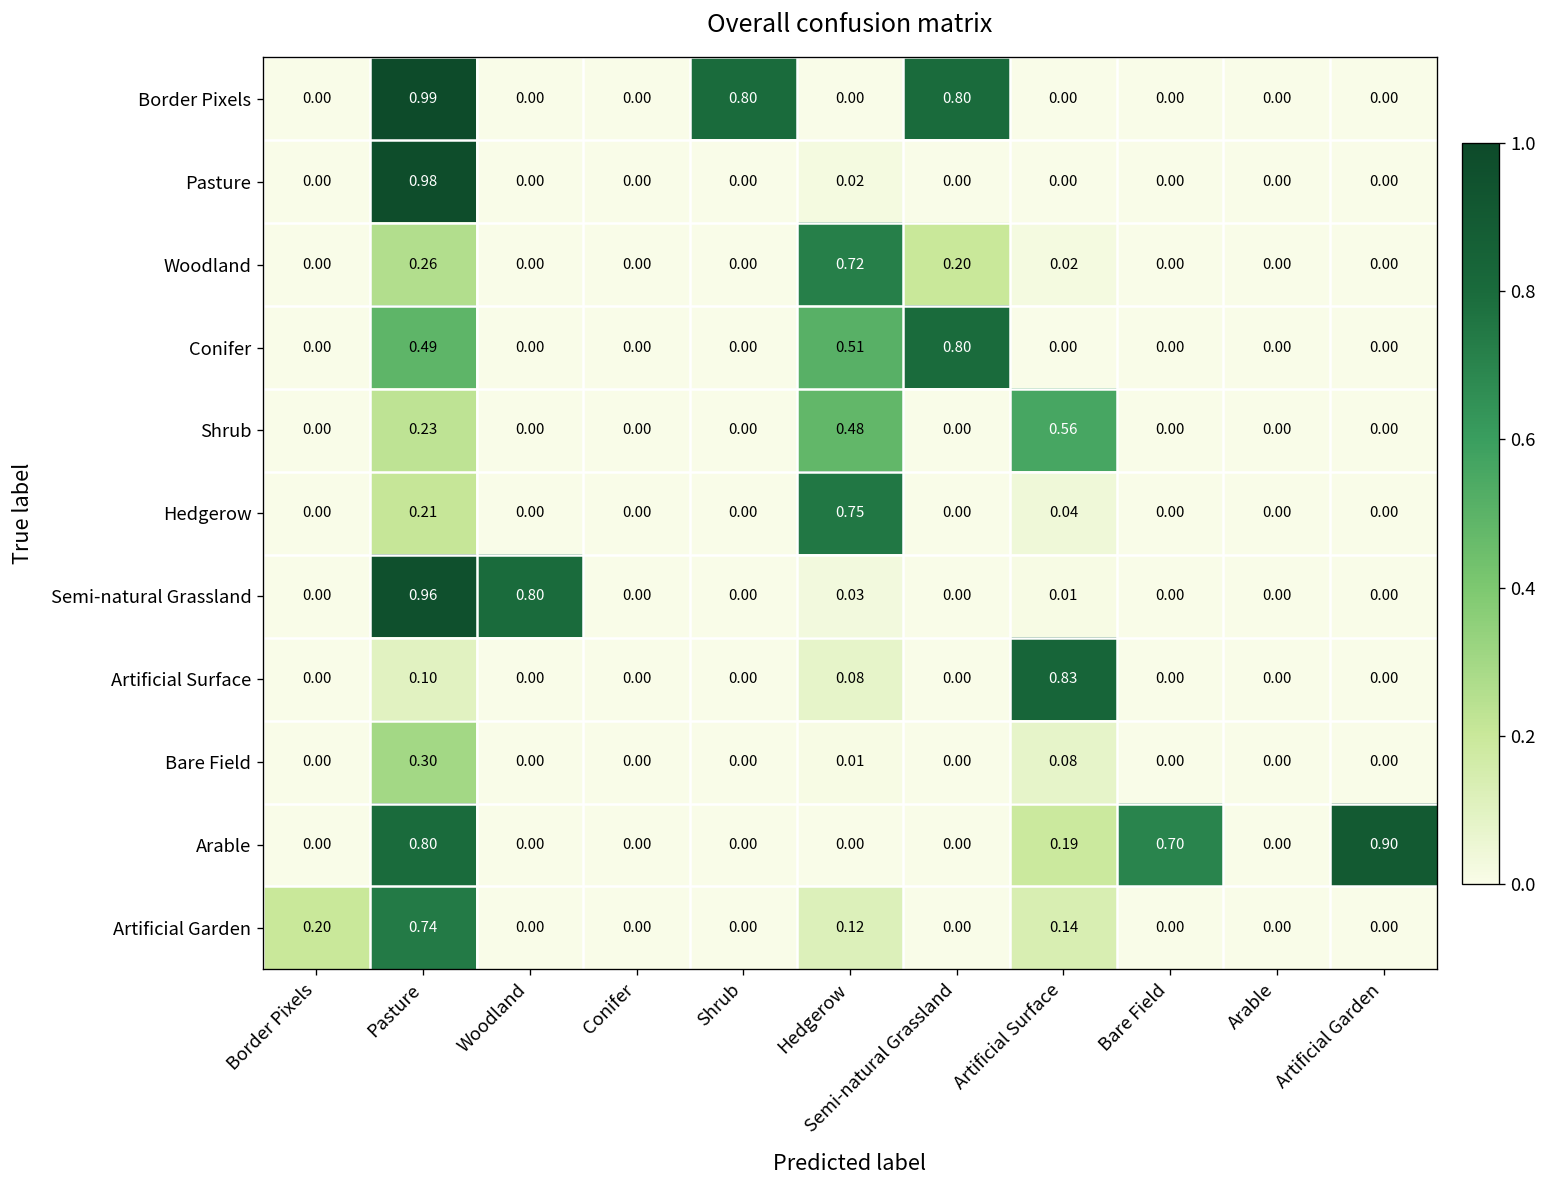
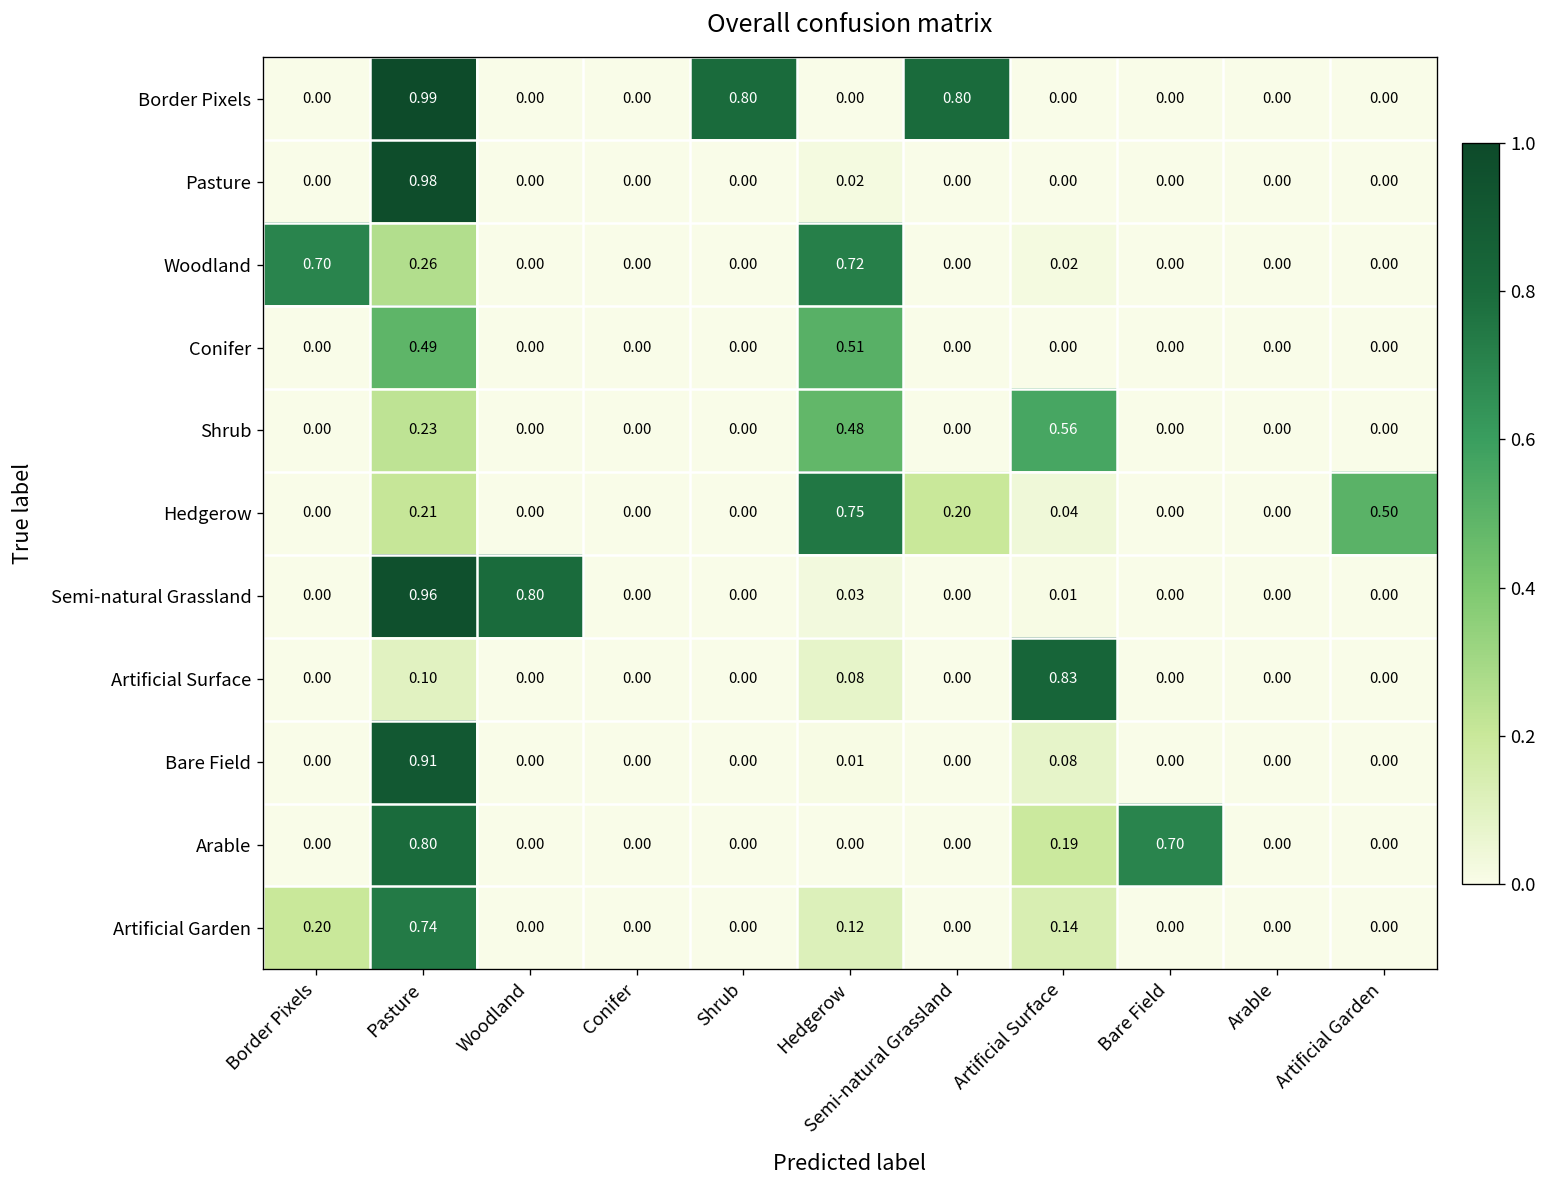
  {
    "Border Pixels": {
      "Border Pixels": 0.00,
      "Pasture": 0.99,
      "Woodland": 0.00,
      "Conifer": 0.00,
      "Shrub": 0.80,
      "Hedgerow": 0.00,
      "Semi-natural Grassland": 0.80,
      "Artificial Surface": 0.00,
      "Bare Field": 0.00,
      "Arable": 0.00,
      "Artificial Garden": 0.00
    },
    "Pasture": {
      "Border Pixels": 0.00,
      "Pasture": 0.98,
      "Woodland": 0.00,
      "Conifer": 0.00,
      "Shrub": 0.00,
      "Hedgerow": 0.02,
      "Semi-natural Grassland": 0.00,
      "Artificial Surface": 0.00,
      "Bare Field": 0.00,
      "Arable": 0.00,
      "Artificial Garden": 0.00
    },
    "Woodland": {
-     "Border Pixels": 0.00,
+     "Border Pixels": 0.70,
      "Pasture": 0.26,
      "Woodland": 0.00,
      "Conifer": 0.00,
      "Shrub": 0.00,
      "Hedgerow": 0.72,
-     "Semi-natural Grassland": 0.20,
+     "Semi-natural Grassland": 0.00,
      "Artificial Surface": 0.02,
      "Bare Field": 0.00,
      "Arable": 0.00,
      "Artificial Garden": 0.00
    },
    "Conifer": {
      "Border Pixels": 0.00,
      "Pasture": 0.49,
      "Woodland": 0.00,
      "Conifer": 0.00,
      "Shrub": 0.00,
      "Hedgerow": 0.51,
-     "Semi-natural Grassland": 0.80,
+     "Semi-natural Grassland": 0.00,
      "Artificial Surface": 0.00,
      "Bare Field": 0.00,
      "Arable": 0.00,
      "Artificial Garden": 0.00
    },
    "Shrub": {
      "Border Pixels": 0.00,
      "Pasture": 0.23,
      "Woodland": 0.00,
      "Conifer": 0.00,
      "Shrub": 0.00,
      "Hedgerow": 0.48,
      "Semi-natural Grassland": 0.00,
      "Artificial Surface": 0.56,
      "Bare Field": 0.00,
      "Arable": 0.00,
      "Artificial Garden": 0.00
    },
    "Hedgerow": {
      "Border Pixels": 0.00,
      "Pasture": 0.21,
      "Woodland": 0.00,
      "Conifer": 0.00,
      "Shrub": 0.00,
      "Hedgerow": 0.75,
-     "Semi-natural Grassland": 0.00,
+     "Semi-natural Grassland": 0.20,
      "Artificial Surface": 0.04,
      "Bare Field": 0.00,
      "Arable": 0.00,
-     "Artificial Garden": 0.00
+     "Artificial Garden": 0.50
    },
    "Semi-natural Grassland": {
      "Border Pixels": 0.00,
      "Pasture": 0.96,
      "Woodland": 0.80,
      "Conifer": 0.00,
      "Shrub": 0.00,
      "Hedgerow": 0.03,
      "Semi-natural Grassland": 0.00,
      "Artificial Surface": 0.01,
      "Bare Field": 0.00,
      "Arable": 0.00,
      "Artificial Garden": 0.00
    },
    "Artificial Surface": {
      "Border Pixels": 0.00,
      "Pasture": 0.10,
      "Woodland": 0.00,
      "Conifer": 0.00,
      "Shrub": 0.00,
      "Hedgerow": 0.08,
      "Semi-natural Grassland": 0.00,
      "Artificial Surface": 0.83,
      "Bare Field": 0.00,
      "Arable": 0.00,
      "Artificial Garden": 0.00
    },
    "Bare Field": {
      "Border Pixels": 0.00,
-     "Pasture": 0.30,
+     "Pasture": 0.91,
      "Woodland": 0.00,
      "Conifer": 0.00,
      "Shrub": 0.00,
      "Hedgerow": 0.01,
      "Semi-natural Grassland": 0.00,
      "Artificial Surface": 0.08,
      "Bare Field": 0.00,
      "Arable": 0.00,
      "Artificial Garden": 0.00
    },
    "Arable": {
      "Border Pixels": 0.00,
      "Pasture": 0.80,
      "Woodland": 0.00,
      "Conifer": 0.00,
      "Shrub": 0.00,
      "Hedgerow": 0.00,
      "Semi-natural Grassland": 0.00,
      "Artificial Surface": 0.19,
      "Bare Field": 0.70,
      "Arable": 0.00,
-     "Artificial Garden": 0.90
+     "Artificial Garden": 0.00
    },
    "Artificial Garden": {
      "Border Pixels": 0.20,
      "Pasture": 0.74,
      "Woodland": 0.00,
      "Conifer": 0.00,
      "Shrub": 0.00,
      "Hedgerow": 0.12,
      "Semi-natural Grassland": 0.00,
      "Artificial Surface": 0.14,
      "Bare Field": 0.00,
      "Arable": 0.00,
      "Artificial Garden": 0.00
    }
  }
